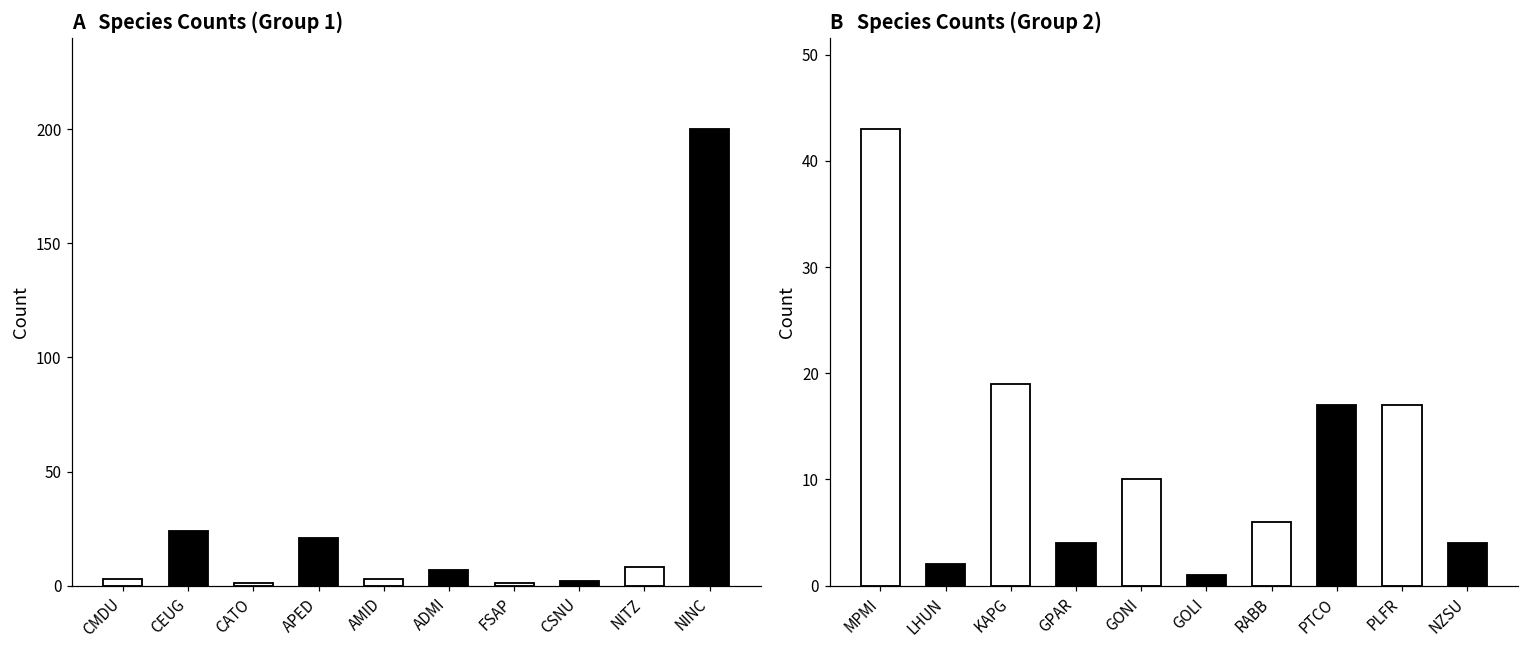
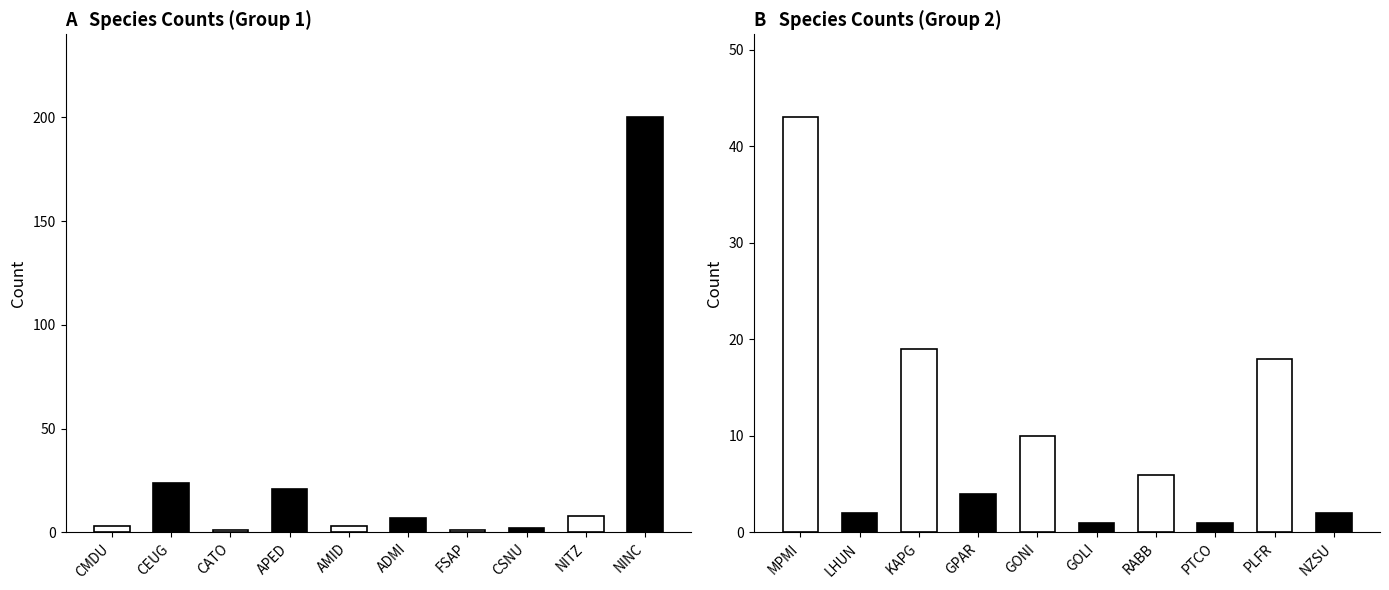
  {
    "A Species Counts (Group 1)": {
      "CMDU": 3,
      "CEUG": 24,
      "APED": 21,
      "AMID": 3,
      "ADMI": 7,
      "CSNU": 2,
      "NITZ": 8,
      "NINC": 200
    },
    "B Species Counts (Group 2)": {
      "MPMI": 43,
      "LHUN": 2,
      "KAPG": 19,
      "GPAR": 4,
      "GONI": 10,
      "GOLI": 1,
      "RABB": 6,
-     "PTCO": 17,
-     "PLFR": 17,
-     "NZSU": 4
+     "PTCO": 1,
+     "PLFR": 18,
+     "NZSU": 2
    }
  }
